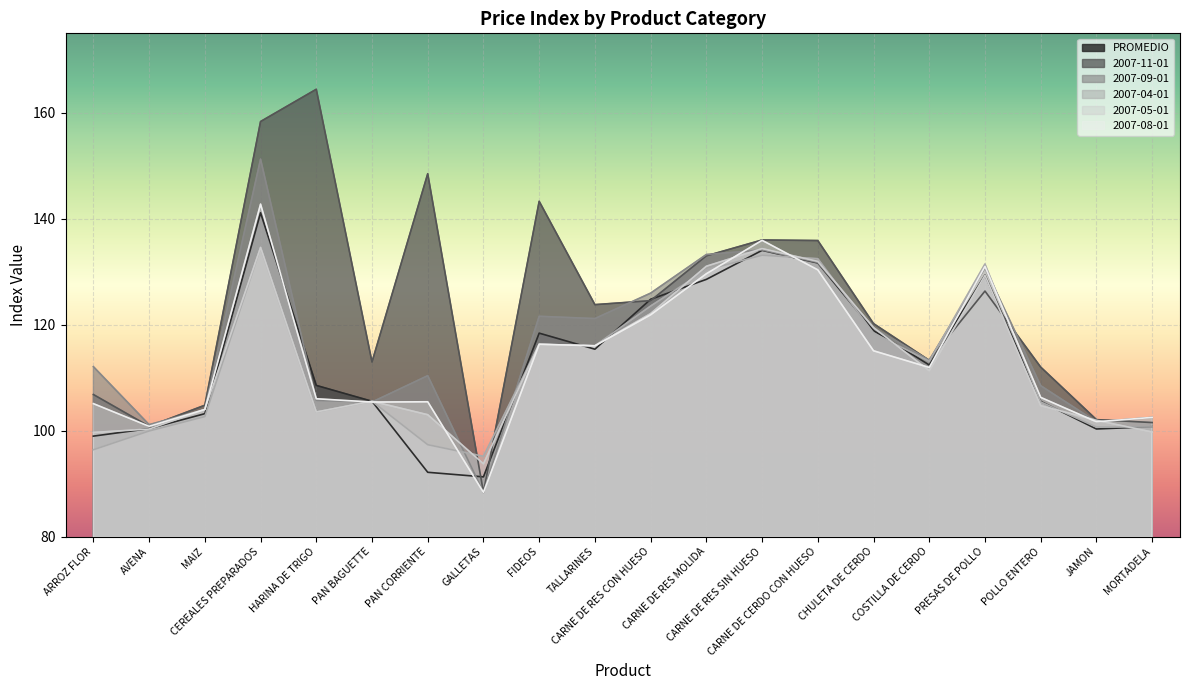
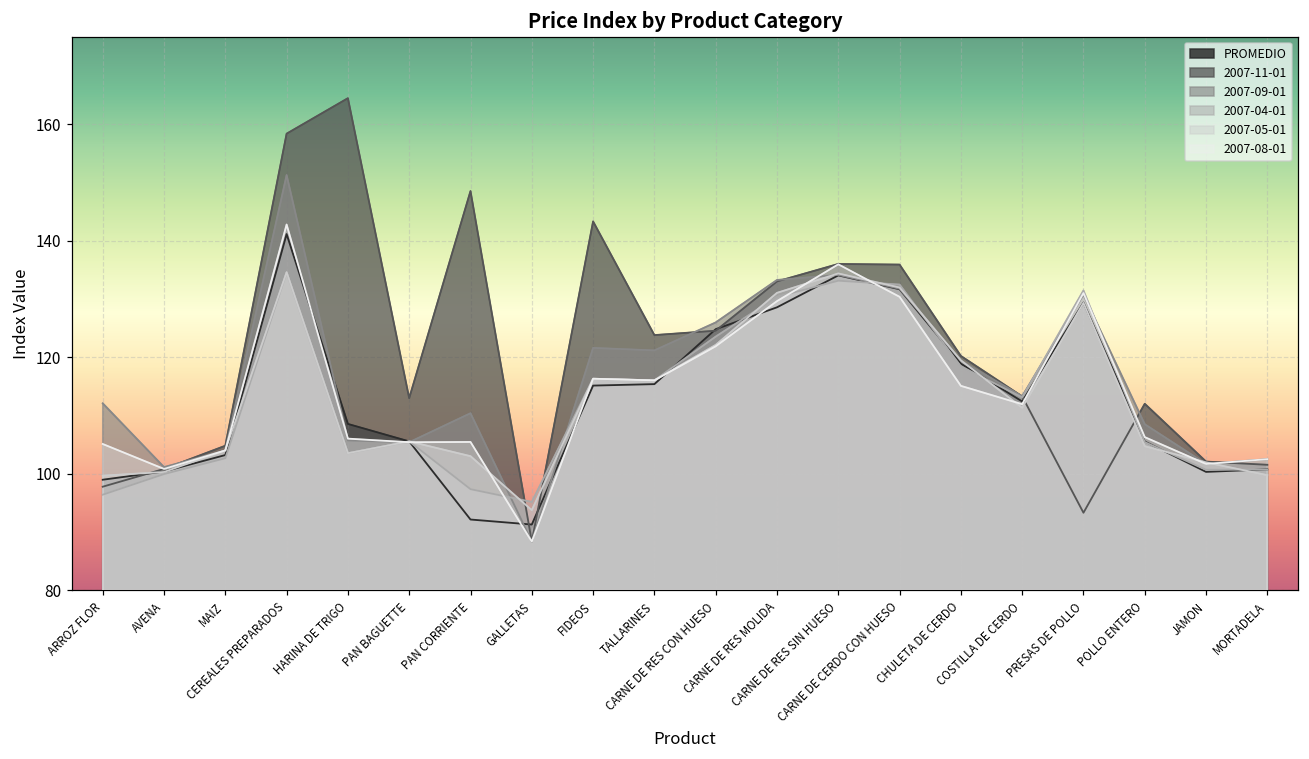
  {
    "PROMEDIO": {
      "ARROZ FLOR": 99,
      "MAIZ": 103,
      "CEREALES PREPARADOS": 141,
      "HARINA DE TRIGO": 109,
      "PAN CORRIENTE": 92,
      "GALLETAS": 91,
-     "FIDEOS": 118,
+     "FIDEOS": 115,
      "TALLARINES": 115,
      "CARNE DE RES MOLIDA": 129
    },
    "2007-11-01": {
-     "ARROZ FLOR": 107,
+     "ARROZ FLOR": 98,
      "MAIZ": 105,
      "CEREALES PREPARADOS": 158,
      "HARINA DE TRIGO": 164,
      "PAN BAGUETTE": 113,
      "PAN CORRIENTE": 149,
      "FIDEOS": 143,
      "TALLARINES": 124,
      "CARNE DE CERDO CON HUESO": 136,
      "CHULETA DE CERDO": 120,
-     "PRESAS DE POLLO": 126,
+     "PRESAS DE POLLO": 93,
      "POLLO ENTERO": 112,
      "MORTADELA": 102
    }
  }
